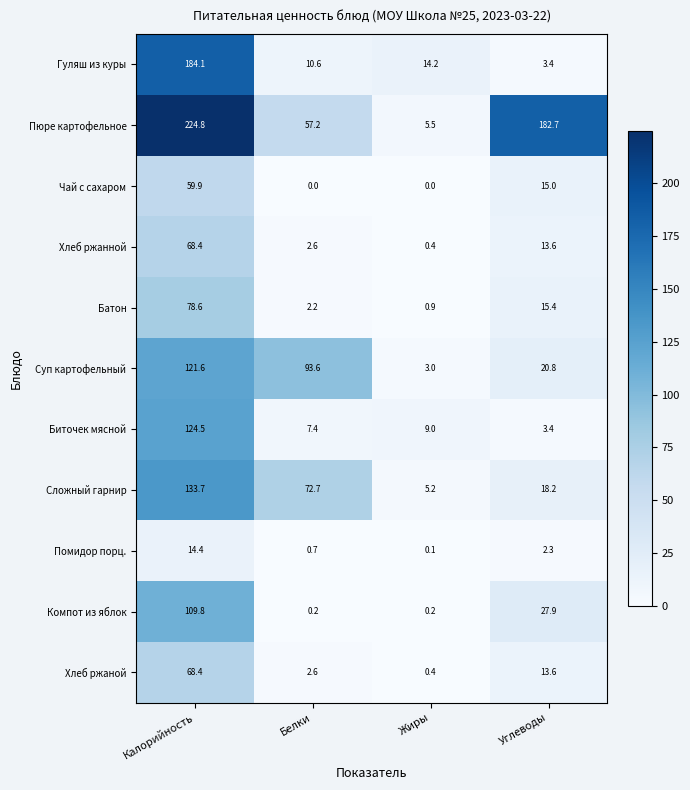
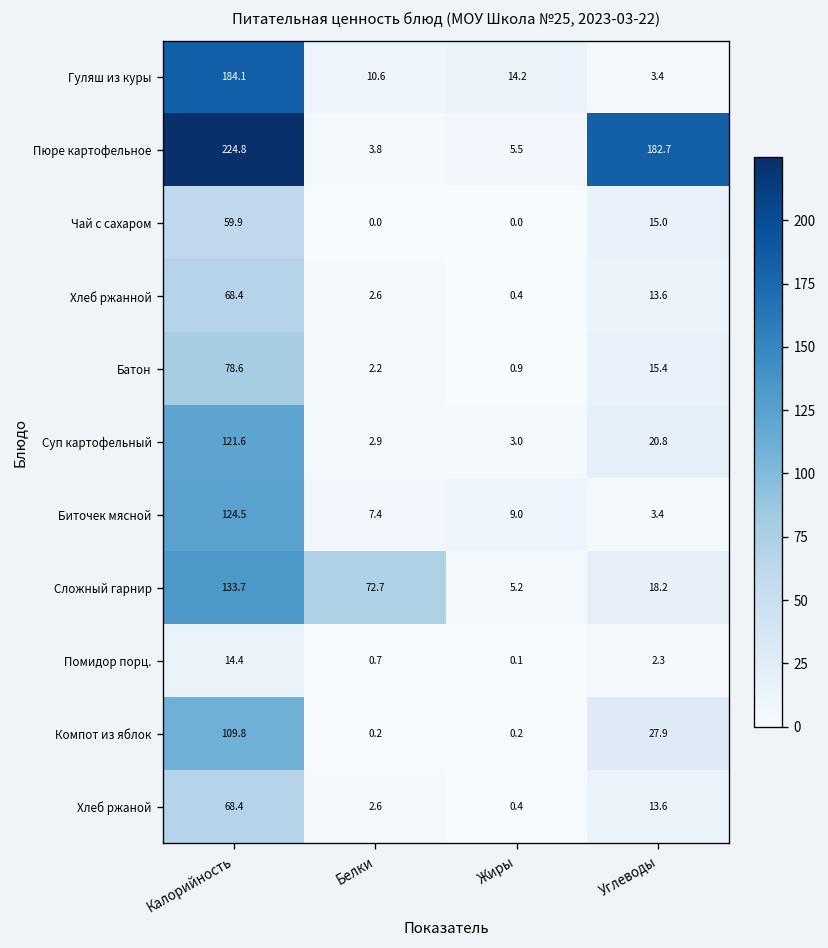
  {
    "Гуляш из куры": {
      "Калорийность": 184.1,
      "Белки": 10.6,
      "Жиры": 14.2,
      "Углеводы": 3.4
    },
    "Пюре картофельное": {
      "Калорийность": 224.8,
-     "Белки": 57.2,
+     "Белки": 3.8,
      "Жиры": 5.5,
      "Углеводы": 182.7
    },
    "Чай с сахаром": {
      "Калорийность": 59.9,
      "Белки": 0.0,
      "Жиры": 0.0,
      "Углеводы": 15.0
    },
    "Хлеб ржанной": {
      "Калорийность": 68.4,
      "Белки": 2.6,
      "Жиры": 0.4,
      "Углеводы": 13.6
    },
    "Батон": {
      "Калорийность": 78.6,
      "Белки": 2.2,
      "Жиры": 0.9,
      "Углеводы": 15.4
    },
    "Суп картофельный": {
      "Калорийность": 121.6,
-     "Белки": 93.6,
+     "Белки": 2.9,
      "Жиры": 3.0,
      "Углеводы": 20.8
    },
    "Биточек мясной": {
      "Калорийность": 124.5,
      "Белки": 7.4,
      "Жиры": 9.0,
      "Углеводы": 3.4
    },
    "Сложный гарнир": {
      "Калорийность": 133.7,
      "Белки": 72.7,
      "Жиры": 5.2,
      "Углеводы": 18.2
    },
    "Помидор порц.": {
      "Калорийность": 14.4,
      "Белки": 0.7,
      "Жиры": 0.1,
      "Углеводы": 2.3
    },
    "Компот из яблок": {
      "Калорийность": 109.8,
      "Белки": 0.2,
      "Жиры": 0.2,
      "Углеводы": 27.9
    },
    "Хлеб ржаной": {
      "Калорийность": 68.4,
      "Белки": 2.6,
      "Жиры": 0.4,
      "Углеводы": 13.6
    }
  }
